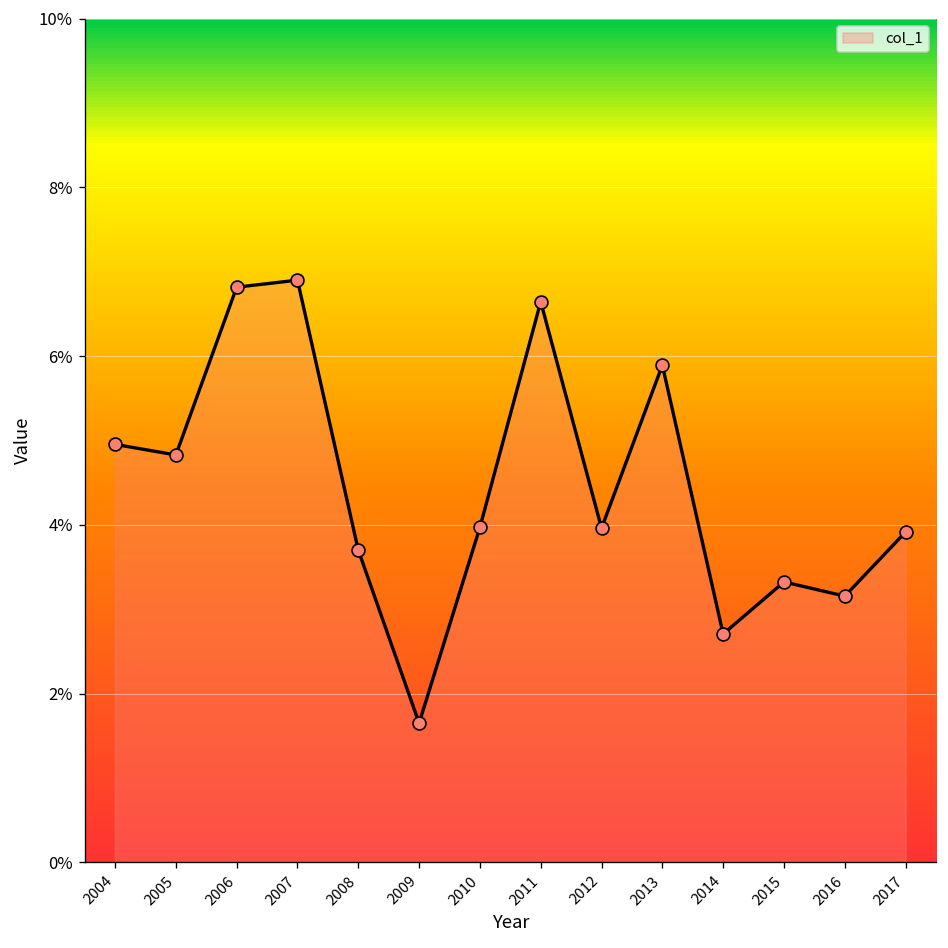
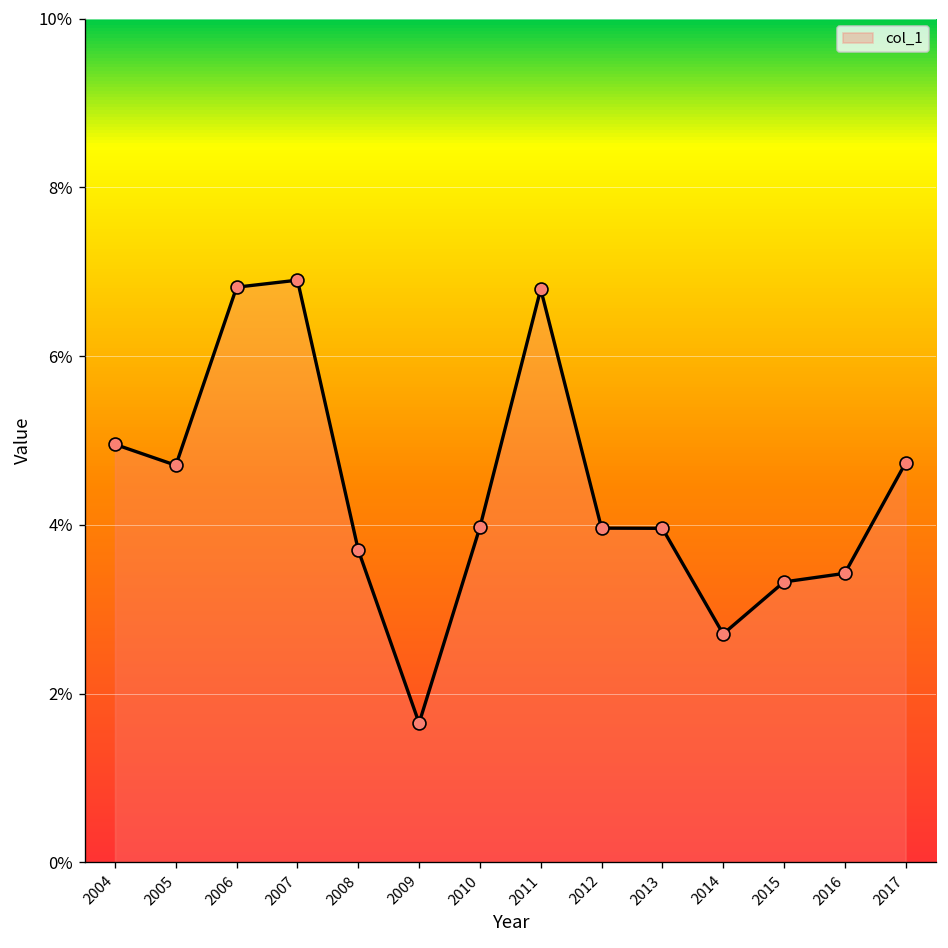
  {
    "2004": "5.0%",
-   "2005": "4.8%",
+   "2005": "4.7%",
    "2006": "6.8%",
    "2007": "6.9%",
    "2008": "3.7%",
    "2009": "1.7%",
    "2010": "4.0%",
-   "2011": "6.6%",
+   "2011": "6.8%",
    "2012": "4.0%",
-   "2013": "5.9%",
+   "2013": "4.0%",
    "2014": "2.7%",
    "2015": "3.3%",
-   "2016": "3.2%",
-   "2017": "3.9%"
+   "2016": "3.4%",
+   "2017": "4.7%"
  }
